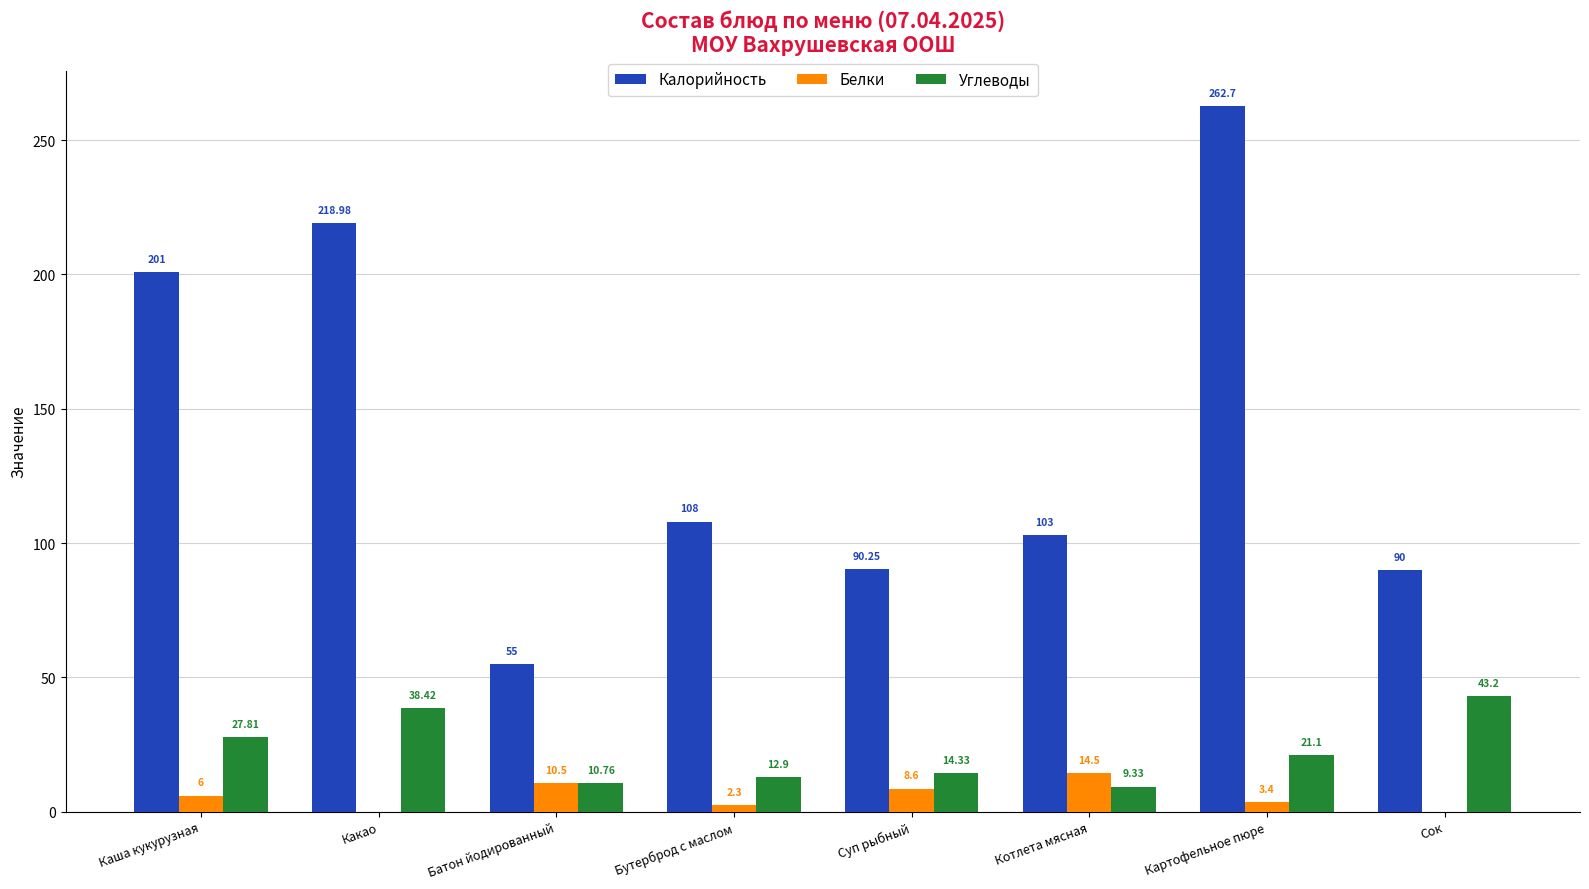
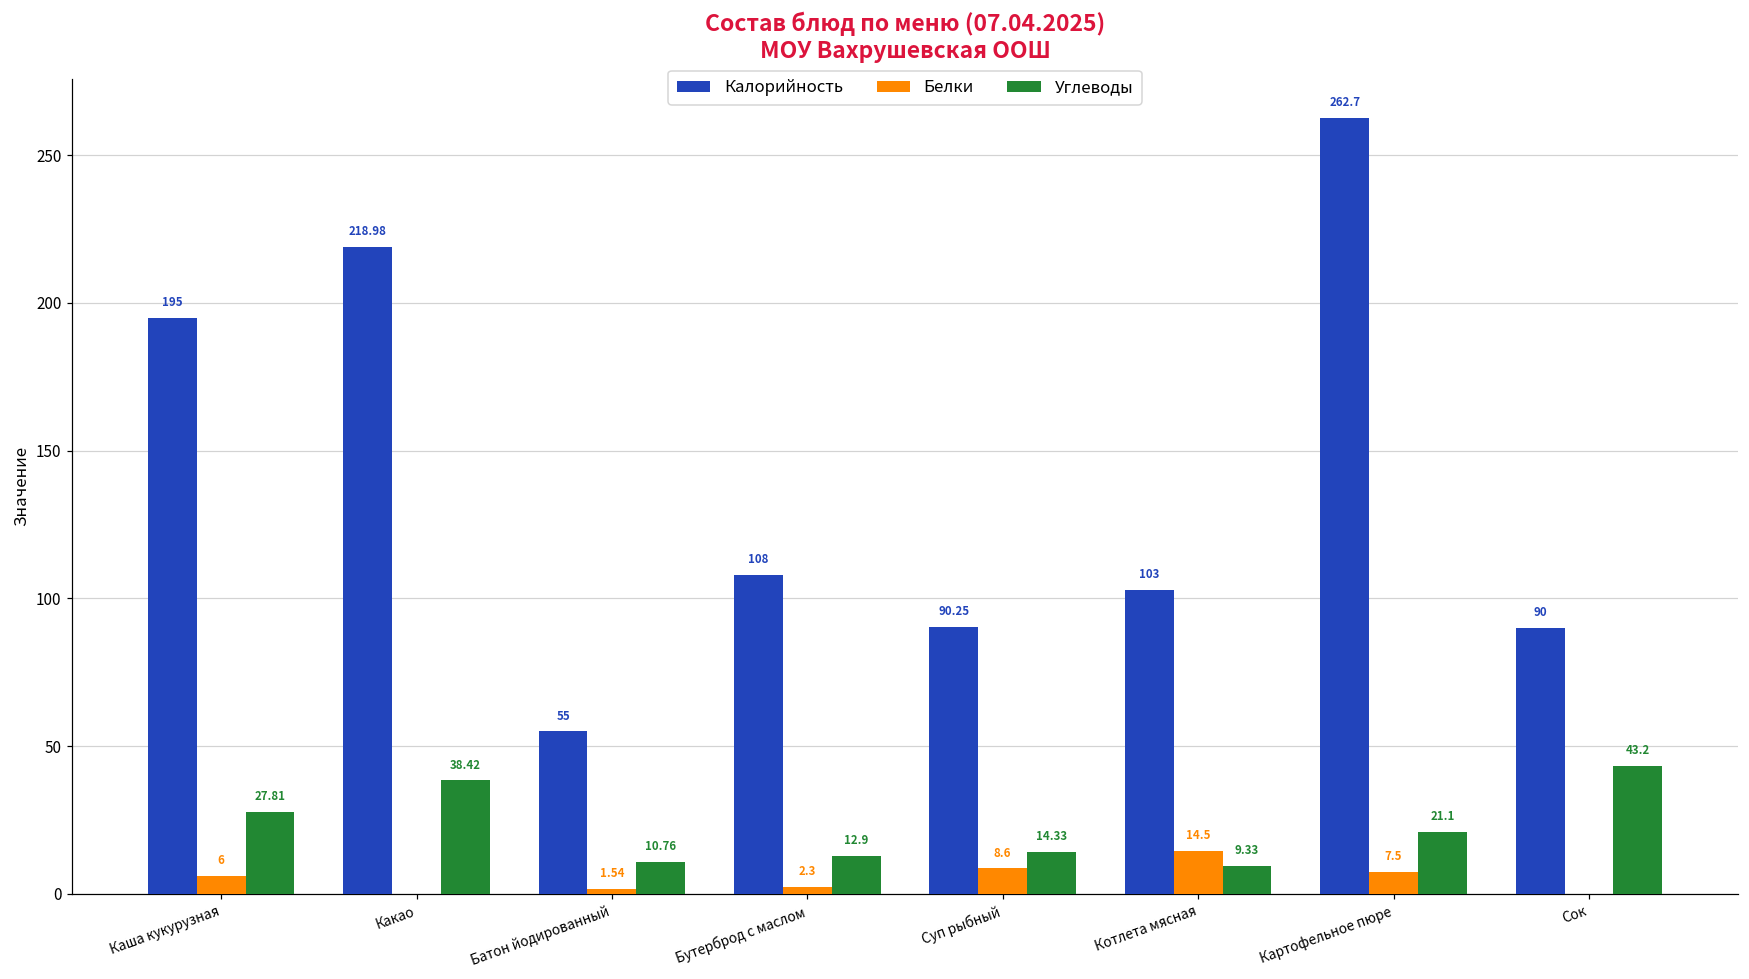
  {
    "Калорийность": {
-     "Каша кукурузная": 201,
+     "Каша кукурузная": 195,
      "Какао": 218.98,
      "Батон йодированный": 55,
      "Бутерброд с маслом": 108,
      "Суп рыбный": 90.25,
      "Котлета мясная": 103,
      "Картофельное пюре": 262.7,
      "Сок": 90
    },
    "Белки": {
      "Каша кукурузная": 6,
-     "Батон йодированный": 10.5,
+     "Батон йодированный": 1.54,
      "Бутерброд с маслом": 2.3,
      "Суп рыбный": 8.6,
      "Котлета мясная": 14.5,
-     "Картофельное пюре": 3.4
+     "Картофельное пюре": 7.5
    },
    "Углеводы": {
      "Каша кукурузная": 27.81,
      "Какао": 38.42,
      "Батон йодированный": 10.76,
      "Бутерброд с маслом": 12.9,
      "Суп рыбный": 14.33,
      "Котлета мясная": 9.33,
      "Картофельное пюре": 21.1,
      "Сок": 43.2
    }
  }
